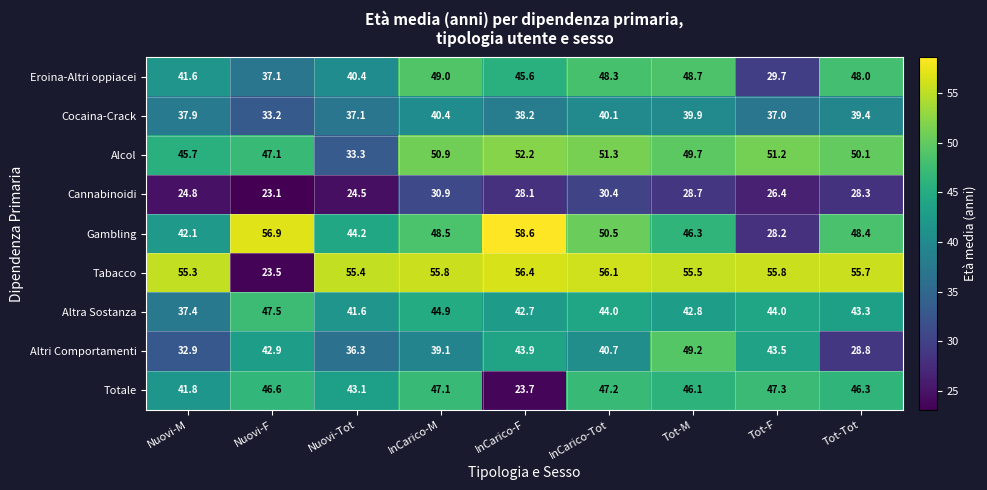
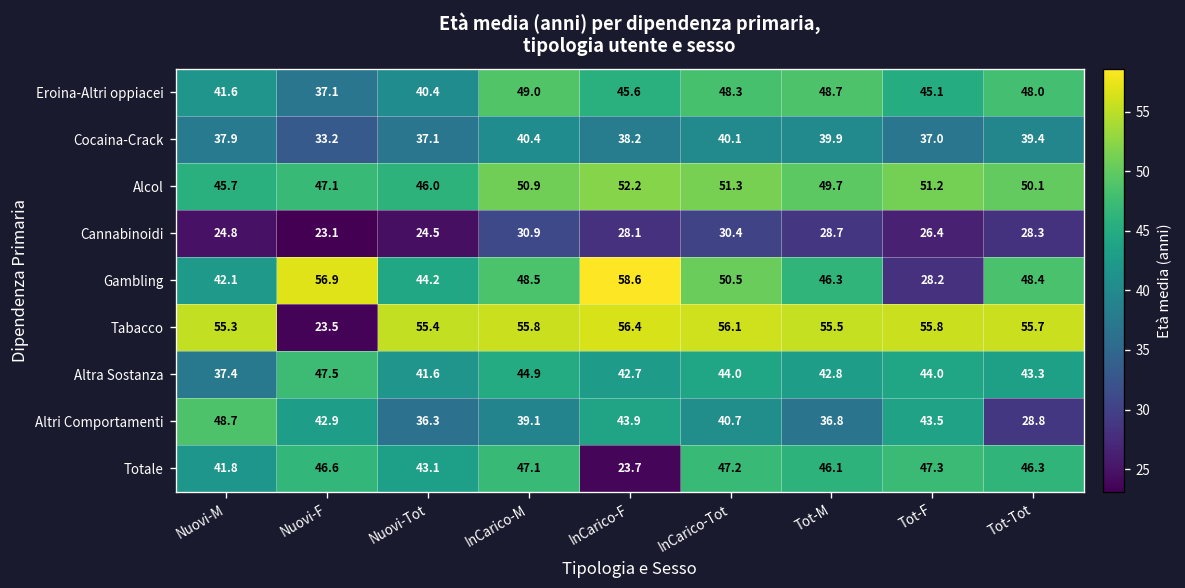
  {
    "Eroina-Altri oppiacei": {
      "Nuovi-M": 41.6,
      "Nuovi-F": 37.1,
      "Nuovi-Tot": 40.4,
      "InCarico-M": 49.0,
      "InCarico-F": 45.6,
      "InCarico-Tot": 48.3,
      "Tot-M": 48.7,
-     "Tot-F": 29.7,
+     "Tot-F": 45.1,
      "Tot-Tot": 48.0
    },
    "Cocaina-Crack": {
      "Nuovi-M": 37.9,
      "Nuovi-F": 33.2,
      "Nuovi-Tot": 37.1,
      "InCarico-M": 40.4,
      "InCarico-F": 38.2,
      "InCarico-Tot": 40.1,
      "Tot-M": 39.9,
      "Tot-F": 37.0,
      "Tot-Tot": 39.4
    },
    "Alcol": {
      "Nuovi-M": 45.7,
      "Nuovi-F": 47.1,
-     "Nuovi-Tot": 33.3,
+     "Nuovi-Tot": 46.0,
      "InCarico-M": 50.9,
      "InCarico-F": 52.2,
      "InCarico-Tot": 51.3,
      "Tot-M": 49.7,
      "Tot-F": 51.2,
      "Tot-Tot": 50.1
    },
    "Cannabinoidi": {
      "Nuovi-M": 24.8,
      "Nuovi-F": 23.1,
      "Nuovi-Tot": 24.5,
      "InCarico-M": 30.9,
      "InCarico-F": 28.1,
      "InCarico-Tot": 30.4,
      "Tot-M": 28.7,
      "Tot-F": 26.4,
      "Tot-Tot": 28.3
    },
    "Gambling": {
      "Nuovi-M": 42.1,
      "Nuovi-F": 56.9,
      "Nuovi-Tot": 44.2,
      "InCarico-M": 48.5,
      "InCarico-F": 58.6,
      "InCarico-Tot": 50.5,
      "Tot-M": 46.3,
      "Tot-F": 28.2,
      "Tot-Tot": 48.4
    },
    "Tabacco": {
      "Nuovi-M": 55.3,
      "Nuovi-F": 23.5,
      "Nuovi-Tot": 55.4,
      "InCarico-M": 55.8,
      "InCarico-F": 56.4,
      "InCarico-Tot": 56.1,
      "Tot-M": 55.5,
      "Tot-F": 55.8,
      "Tot-Tot": 55.7
    },
    "Altra Sostanza": {
      "Nuovi-M": 37.4,
      "Nuovi-F": 47.5,
      "Nuovi-Tot": 41.6,
      "InCarico-M": 44.9,
      "InCarico-F": 42.7,
      "InCarico-Tot": 44.0,
      "Tot-M": 42.8,
      "Tot-F": 44.0,
      "Tot-Tot": 43.3
    },
    "Altri Comportamenti": {
-     "Nuovi-M": 32.9,
+     "Nuovi-M": 48.7,
      "Nuovi-F": 42.9,
      "Nuovi-Tot": 36.3,
      "InCarico-M": 39.1,
      "InCarico-F": 43.9,
      "InCarico-Tot": 40.7,
-     "Tot-M": 49.2,
+     "Tot-M": 36.8,
      "Tot-F": 43.5,
      "Tot-Tot": 28.8
    },
    "Totale": {
      "Nuovi-M": 41.8,
      "Nuovi-F": 46.6,
      "Nuovi-Tot": 43.1,
      "InCarico-M": 47.1,
      "InCarico-F": 23.7,
      "InCarico-Tot": 47.2,
      "Tot-M": 46.1,
      "Tot-F": 47.3,
      "Tot-Tot": 46.3
    }
  }
